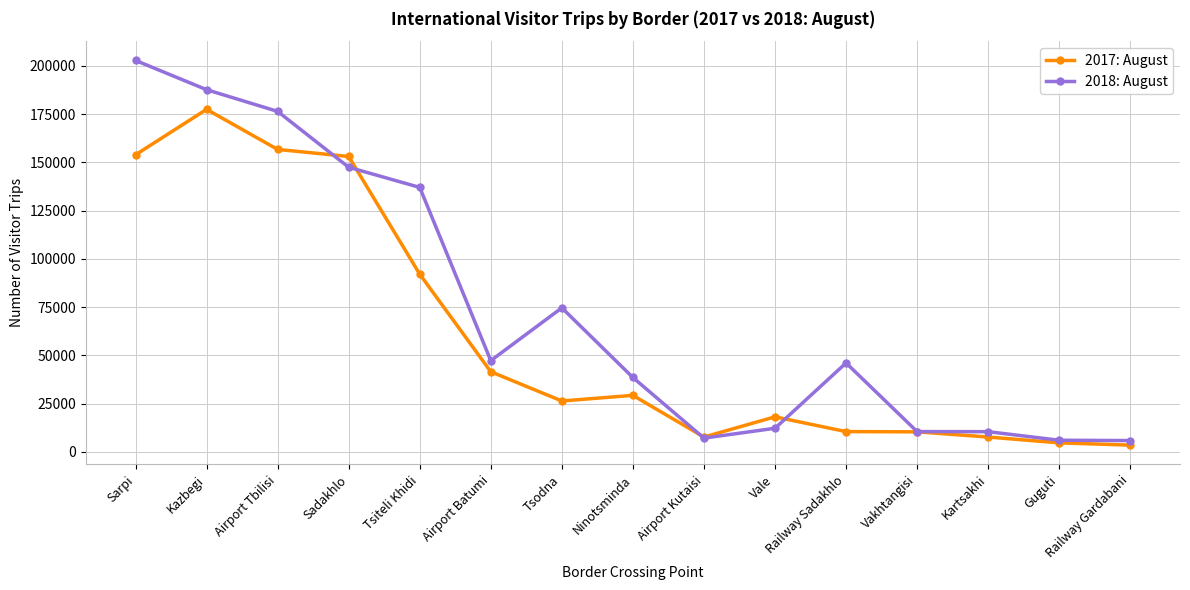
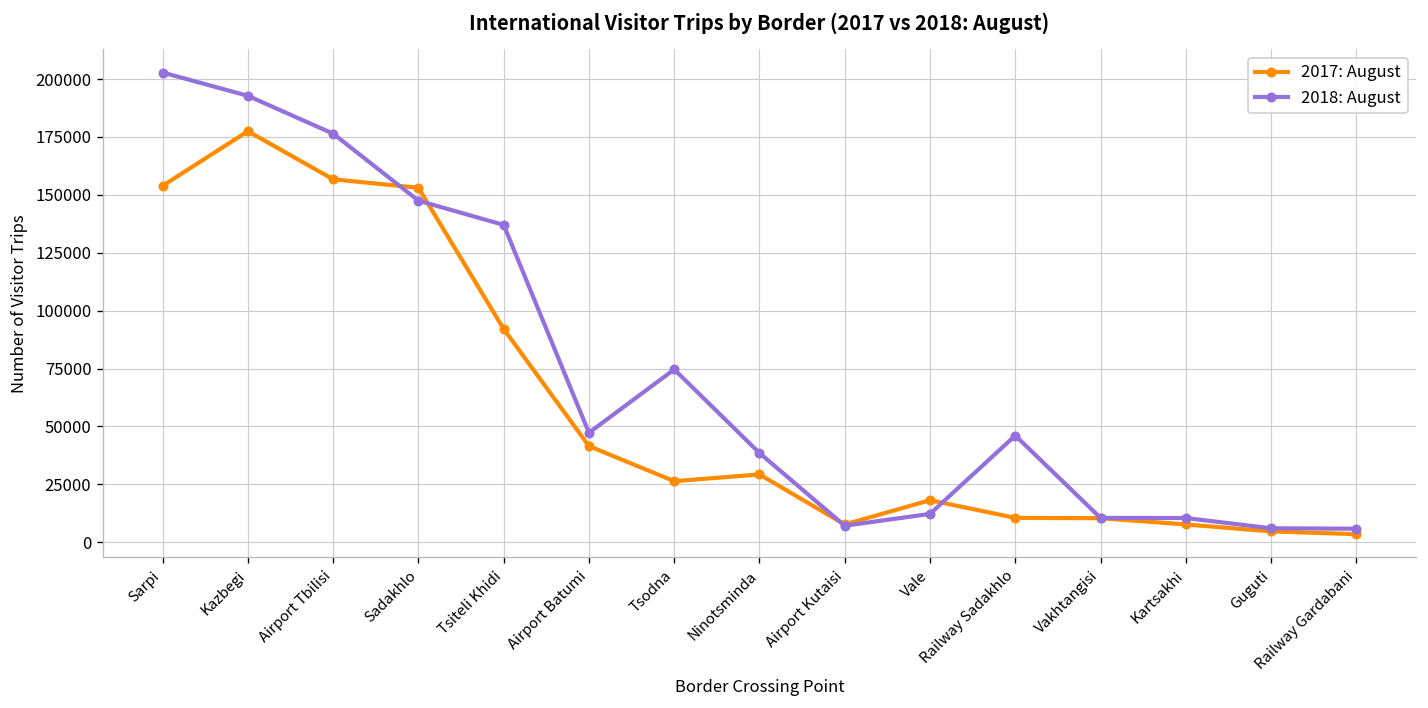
  {
    "2017: August": {
      "Sarpi": 154000,
      "Kazbegi": 177000,
      "Airport Tbilisi": 157000,
      "Sadakhlo": 153000,
      "Tsiteli Khidi": 92000,
      "Airport Batumi": 41000,
      "Tsodna": 26000,
      "Ninotsminda": 29000,
      "Vale": 18000,
      "Railway Sadakhlo": 10000,
      "Kartsakhi": 8000,
      "Guguti": 5000,
      "Railway Gardabani": 3000
    },
    "2018: August": {
      "Sarpi": 203000,
-     "Kazbegi": 188000,
+     "Kazbegi": 193000,
      "Airport Tbilisi": 176000,
      "Sadakhlo": 147000,
      "Tsiteli Khidi": 137000,
      "Airport Batumi": 47000,
      "Tsodna": 75000,
      "Ninotsminda": 39000,
      "Vale": 12000,
      "Railway Sadakhlo": 46000,
      "Kartsakhi": 10000,
      "Guguti": 6000,
      "Railway Gardabani": 6000
    }
  }
